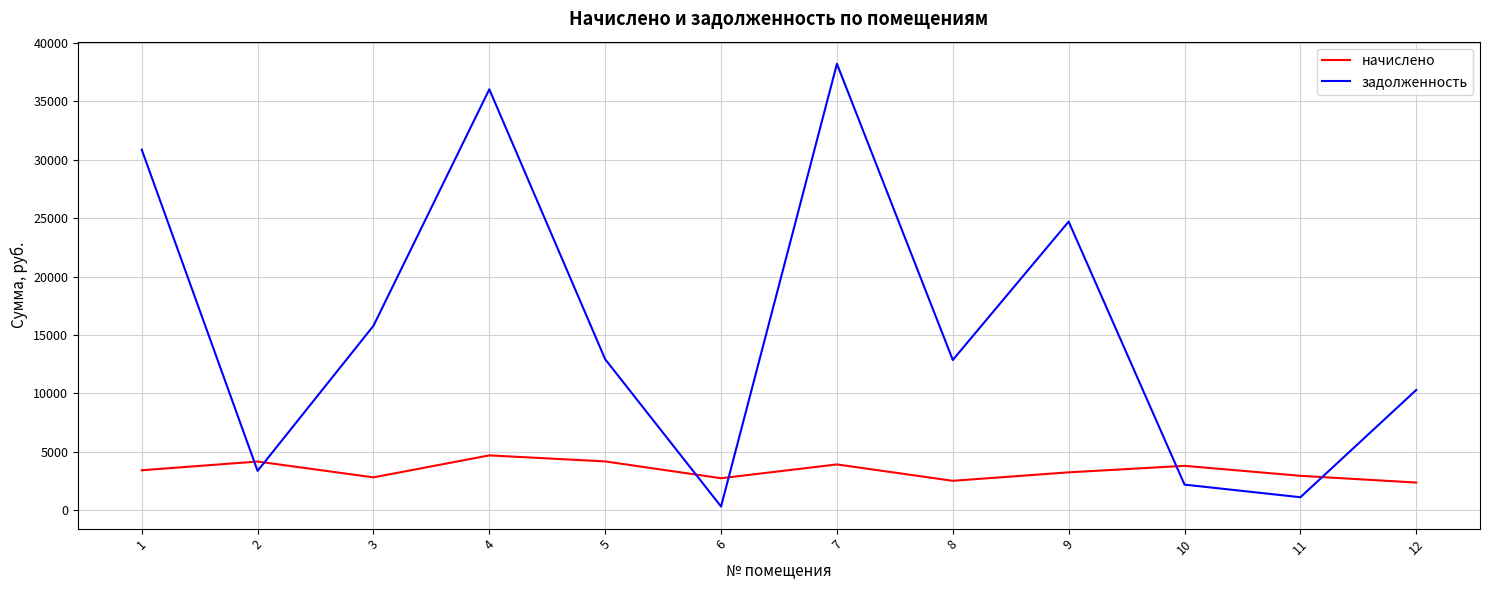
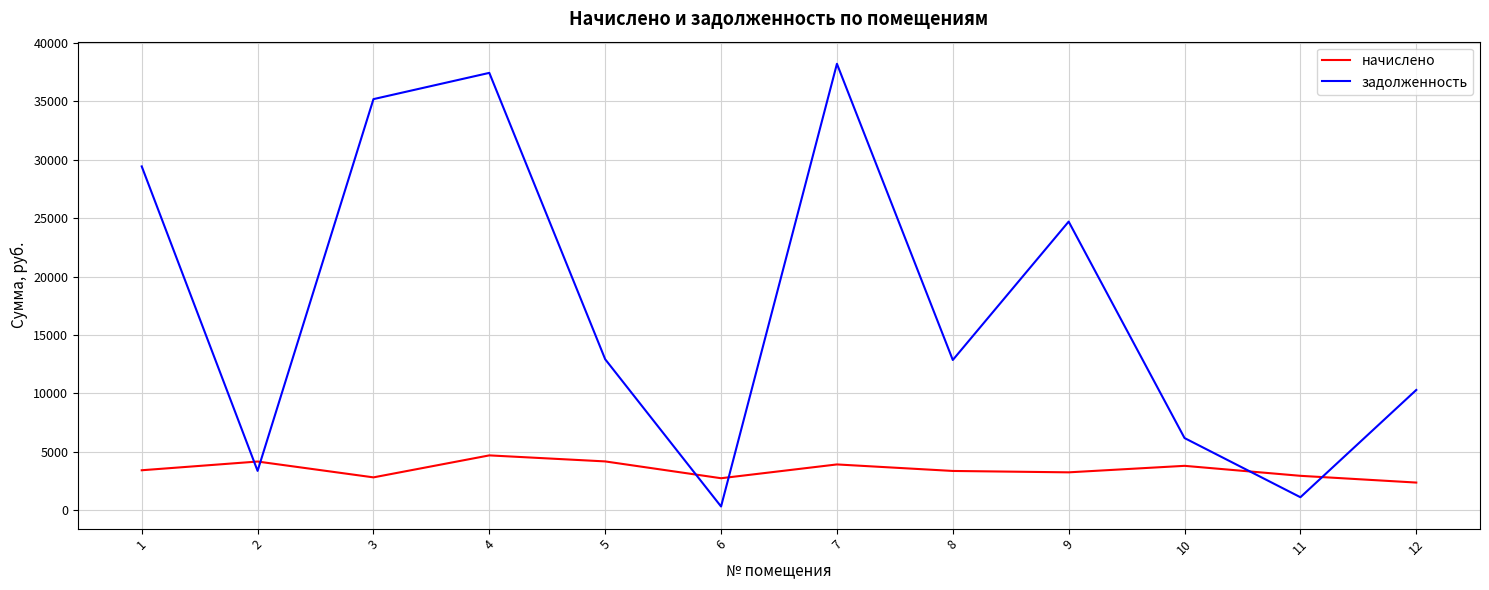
  {
    "начислено": {
      "1": 3400,
      "2": 4200,
      "3": 2800,
      "4": 4700,
      "5": 4200,
      "6": 2700,
      "7": 3900,
-     "8": 2500,
+     "8": 3300,
      "9": 3200,
      "10": 3800,
      "11": 2900,
      "12": 2400
    },
    "задолженность": {
-     "1": 30900,
+     "1": 29400,
      "2": 3400,
-     "3": 15800,
-     "4": 36000,
+     "3": 35200,
+     "4": 37500,
      "5": 12900,
      "6": 300,
      "7": 38200,
      "8": 12900,
      "9": 24700,
-     "10": 2200,
+     "10": 6200,
      "11": 1100,
      "12": 10300
    }
  }
